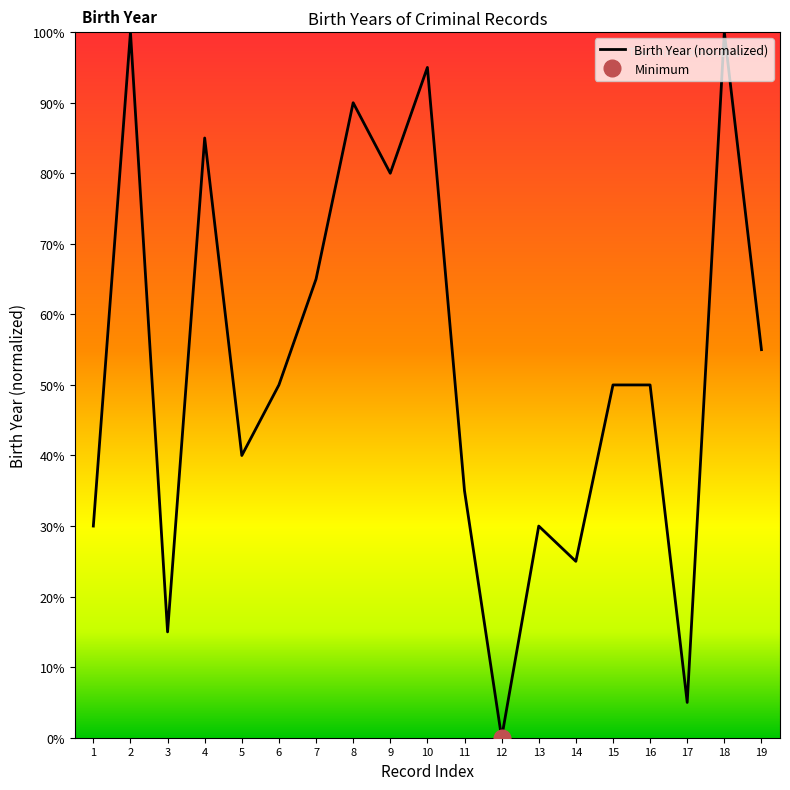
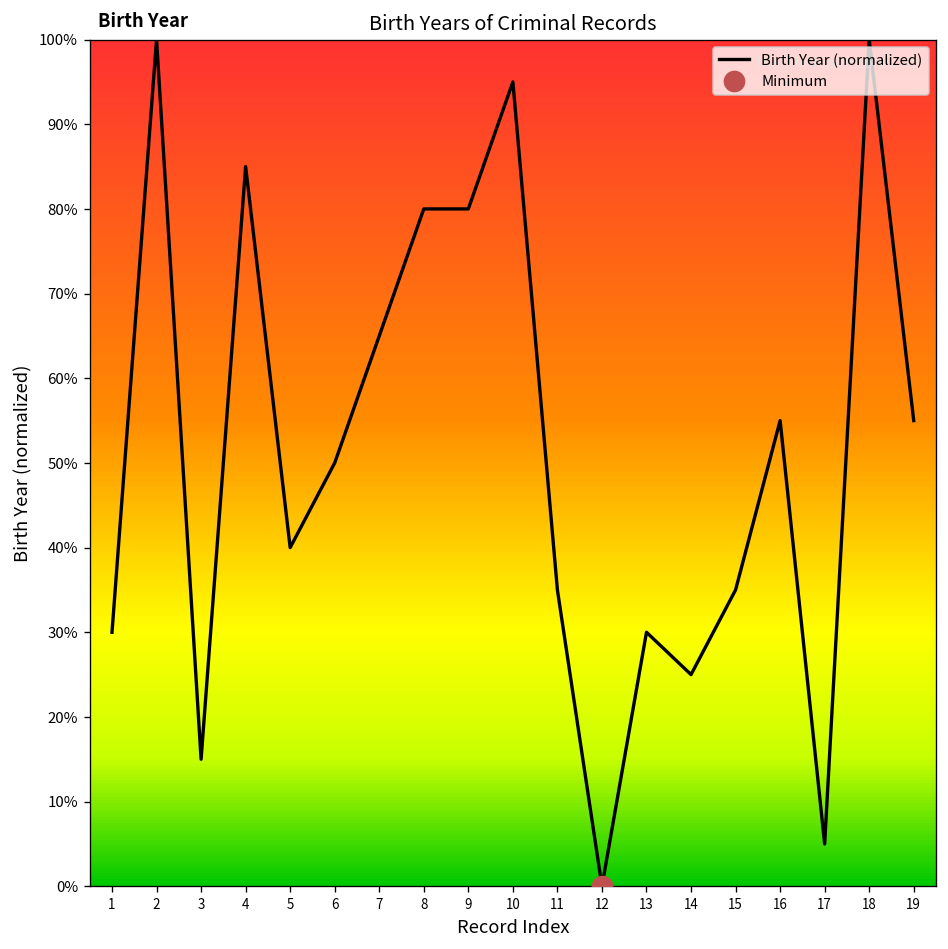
  {
    "Birth Year (normalized)": {
      "1": "30%",
      "2": "100%",
      "3": "15%",
      "4": "85%",
      "5": "40%",
      "6": "50%",
      "7": "65%",
-     "8": "90%",
+     "8": "80%",
      "9": "80%",
      "10": "95%",
      "11": "35%",
      "13": "30%",
      "14": "25%",
-     "15": "50%",
-     "16": "50%",
+     "15": "35%",
+     "16": "55%",
      "17": "5%",
      "18": "100%",
      "19": "55%"
    }
  }
